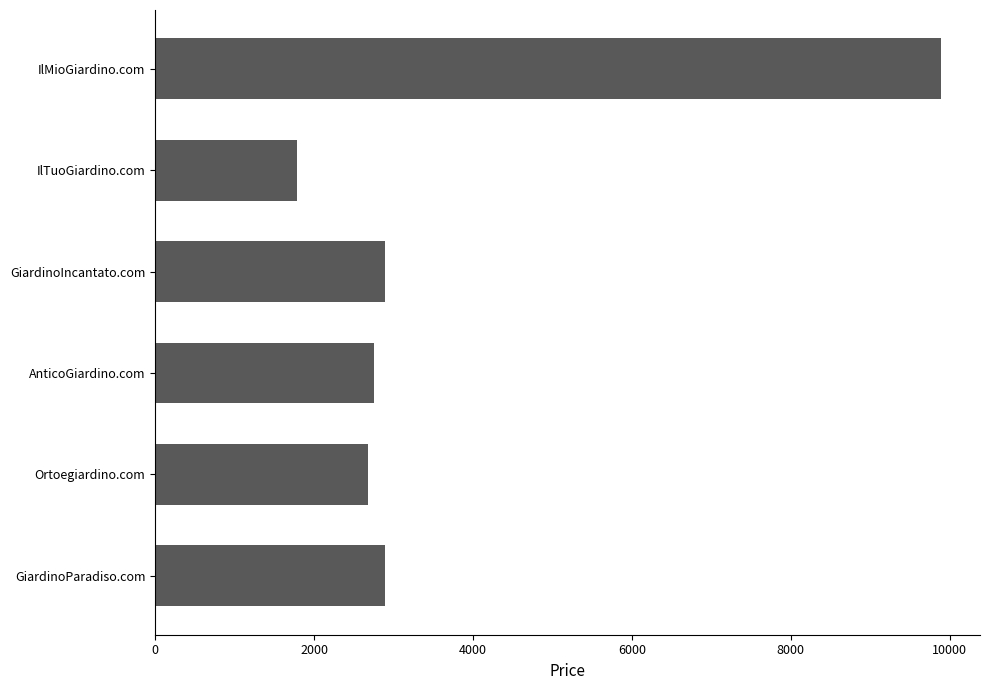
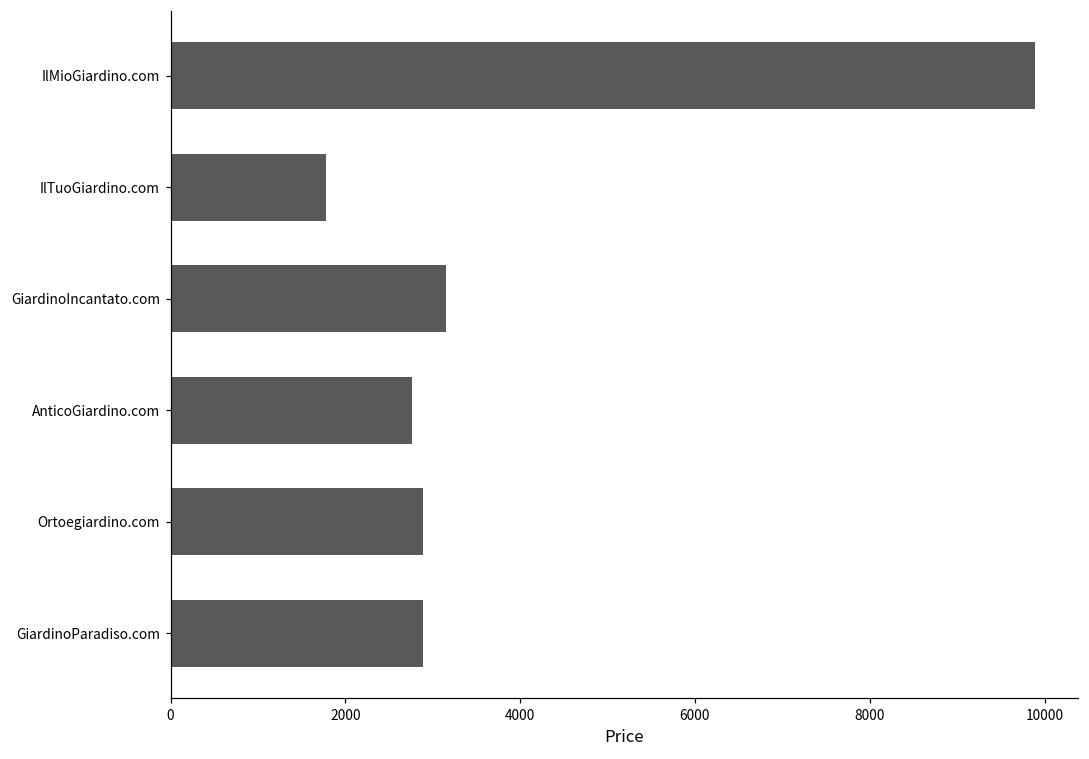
  {
    "IlMioGiardino.com": 9900,
    "IlTuoGiardino.com": 1800,
-   "GiardinoIncantato.com": 2900,
+   "GiardinoIncantato.com": 3200,
    "AnticoGiardino.com": 2800,
-   "Ortoegiardino.com": 2700,
+   "Ortoegiardino.com": 2900,
    "GiardinoParadiso.com": 2900
  }
